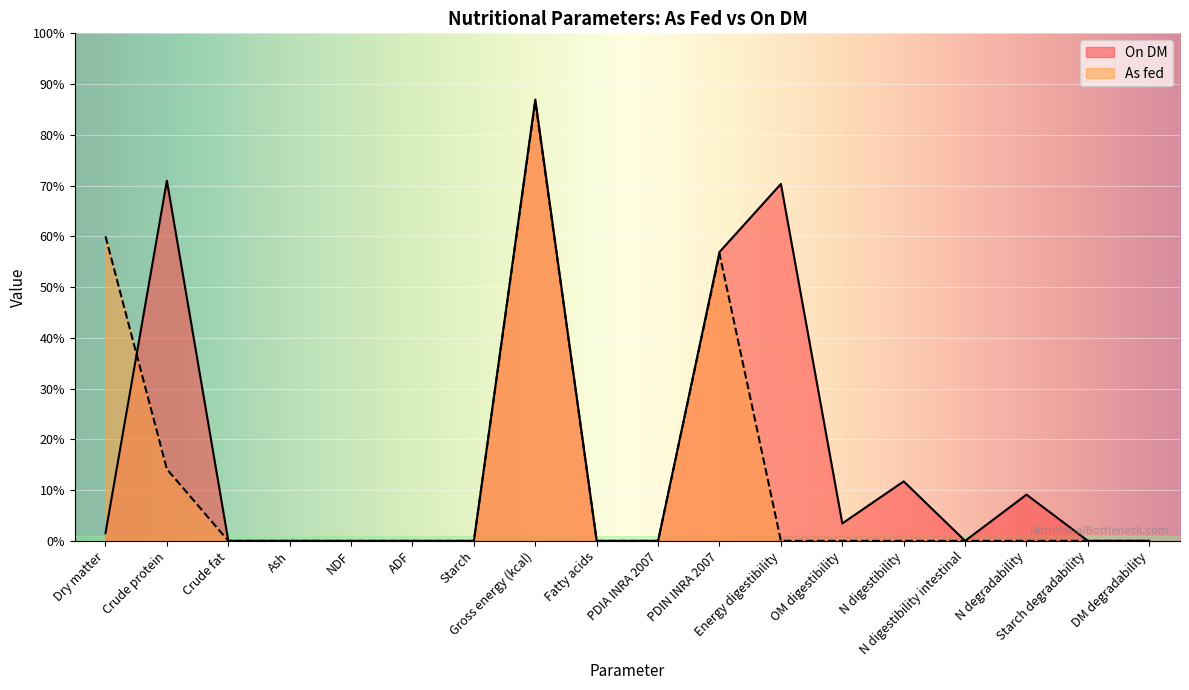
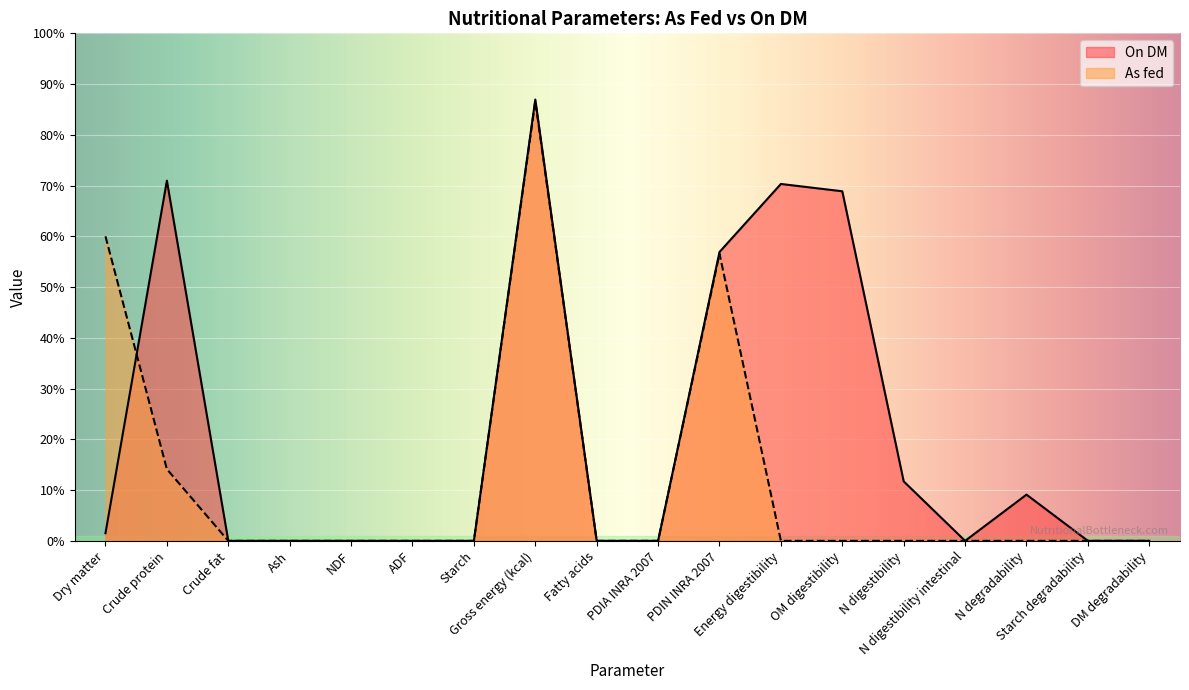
  {
    "On DM": {
      "Dry matter": "2%",
      "Crude protein": "71%",
      "Energy digestibility": "70%",
-     "OM digestibility": "3%",
+     "OM digestibility": "69%",
      "N digestibility": "12%",
      "N degradability": "9%"
    },
    "As fed": {
      "Dry matter": "60%",
      "Crude protein": "14%",
      "Energy digestibility": "0%",
      "OM digestibility": "0%",
      "N digestibility": "0%",
      "N degradability": "0%"
    }
  }
